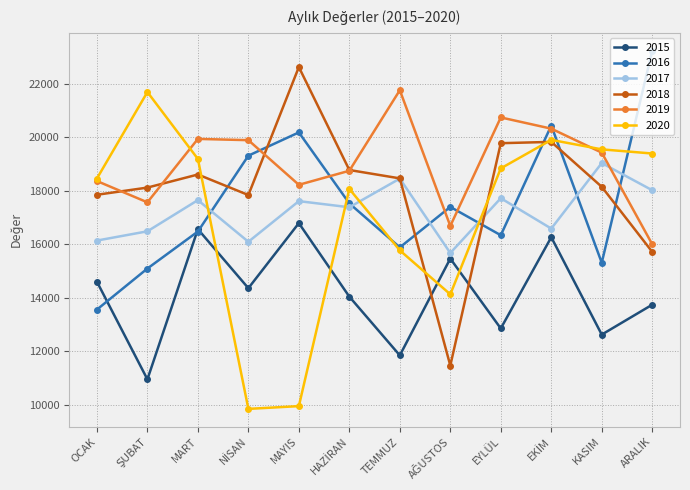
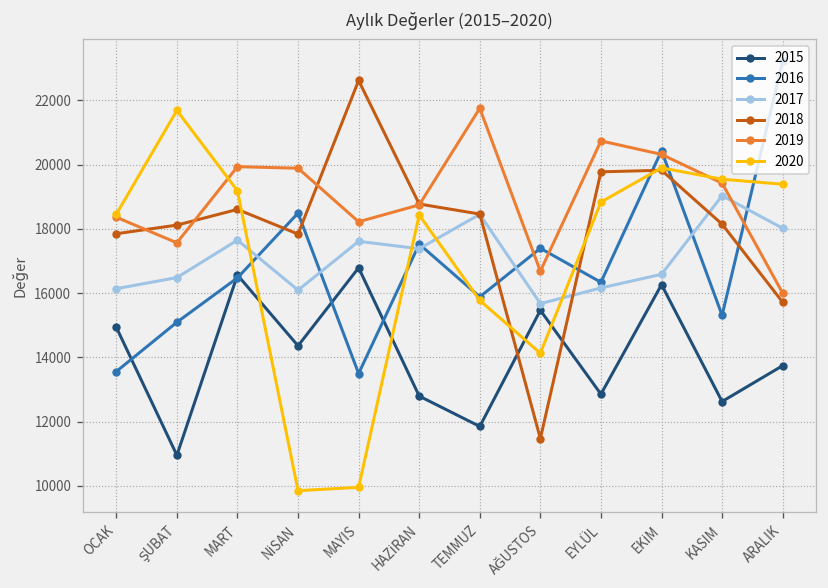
  {
    "2015": {
-     "OCAK": 14600,
+     "OCAK": 14900,
      "ŞUBAT": 11000,
      "NİSAN": 14400,
      "MAYIS": 16800,
-     "HAZİRAN": 14000,
+     "HAZİRAN": 12800,
      "TEMMUZ": 11900,
      "AĞUSTOS": 15500,
      "EYLÜL": 12900,
      "EKİM": 16300,
      "KASIM": 12600,
      "ARALIK": 13700
    },
    "2016": {
      "OCAK": 13600,
      "ŞUBAT": 15100,
-     "NİSAN": 19300,
-     "MAYIS": 20200,
+     "NİSAN": 18500,
+     "MAYIS": 13500,
      "HAZİRAN": 17500,
      "TEMMUZ": 15900,
      "AĞUSTOS": 17400,
      "EYLÜL": 16300,
      "EKİM": 20400,
      "KASIM": 15300
    },
    "2017": {
      "OCAK": 16100,
      "ŞUBAT": 16500,
      "MART": 17600,
      "NİSAN": 16100,
      "MAYIS": 17600,
      "HAZİRAN": 17400,
      "AĞUSTOS": 15700,
-     "EYLÜL": 17700,
+     "EYLÜL": 16200,
      "EKİM": 16600,
      "KASIM": 19000,
      "ARALIK": 18000
    },
    "2018": {
      "OCAK": 17800,
      "ŞUBAT": 18100,
      "MART": 18600,
      "NİSAN": 17800,
      "MAYIS": 22600,
      "AĞUSTOS": 11500,
      "EYLÜL": 19800,
      "KASIM": 18100,
      "ARALIK": 15700
    },
    "2019": {
      "ŞUBAT": 17600,
      "MART": 19900,
      "NİSAN": 19900,
      "MAYIS": 18200,
      "TEMMUZ": 21800,
      "AĞUSTOS": 16700,
      "EYLÜL": 20700,
      "EKİM": 20300,
      "KASIM": 19400,
      "ARALIK": 16000
    },
    "2020": {
      "ŞUBAT": 21700,
      "MART": 19200,
      "NİSAN": 9900,
      "MAYIS": 10000,
-     "HAZİRAN": 18100,
+     "HAZİRAN": 18400,
      "TEMMUZ": 15800,
      "AĞUSTOS": 14100,
      "EYLÜL": 18800,
      "KASIM": 19500,
      "ARALIK": 19400
    }
  }
